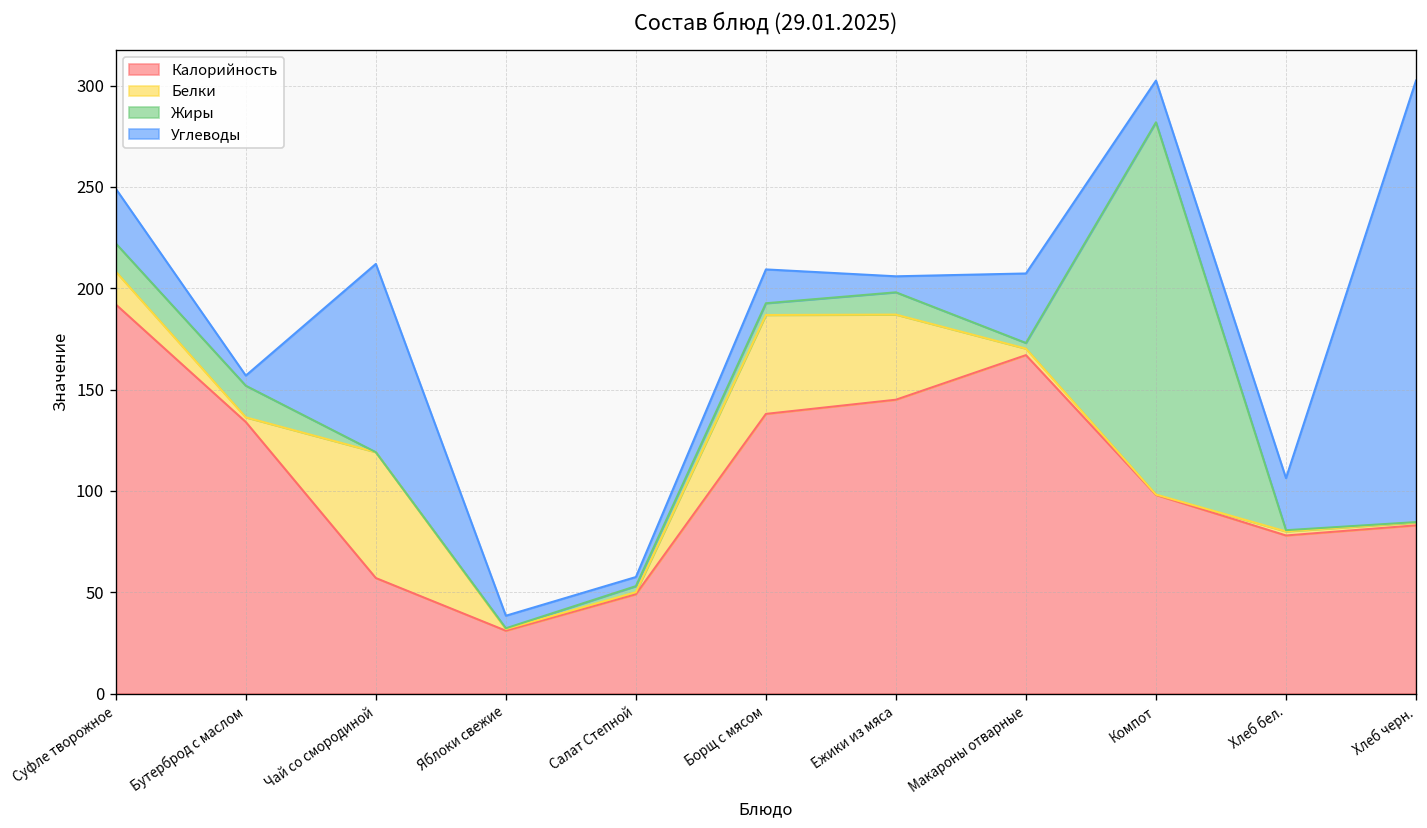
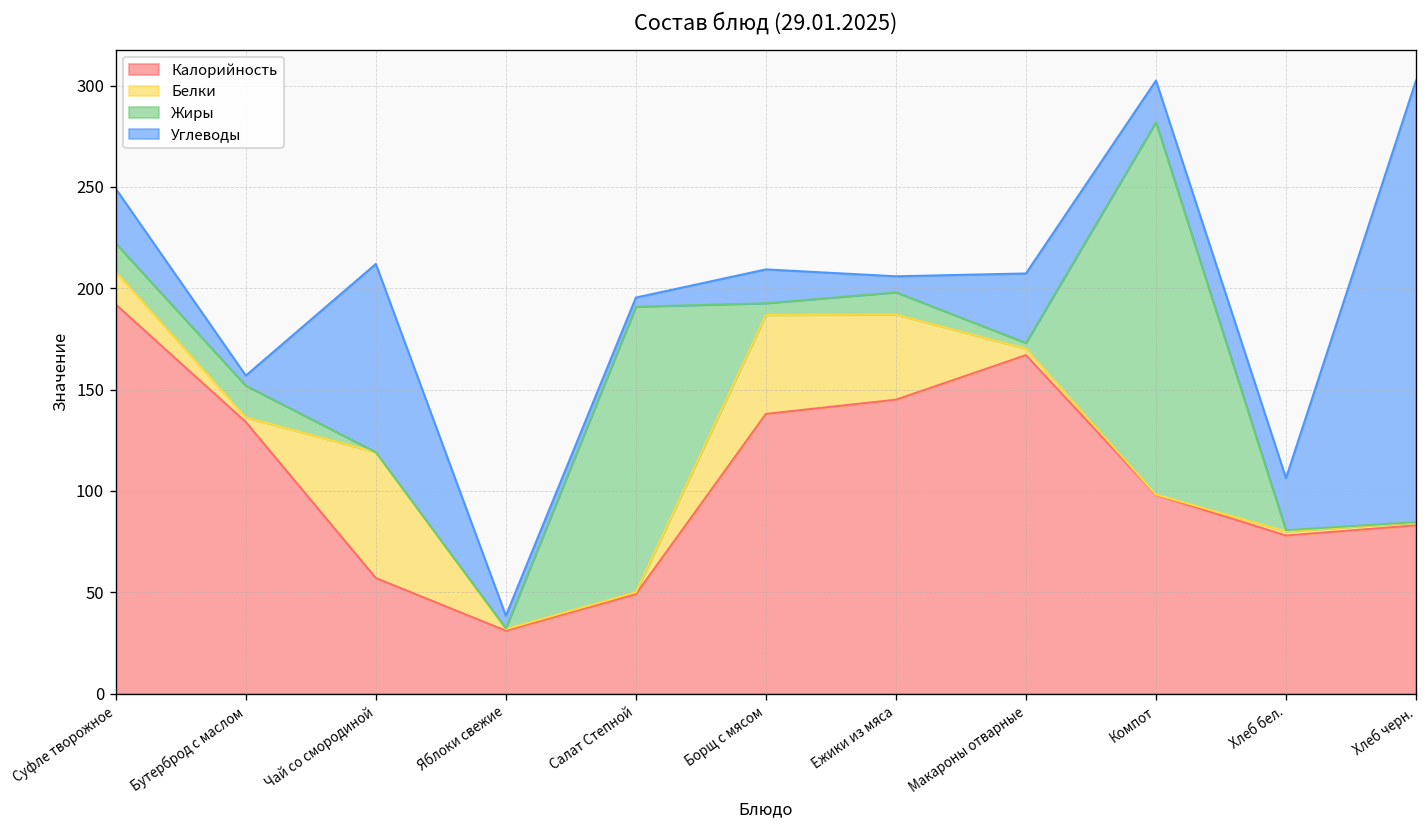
  {
    "Калорийность": {
      "Суфле творожное": 192,
      "Бутерброд с маслом": 134,
      "Чай со смородиной": 57,
      "Борщ с мясом": 138,
      "Ежики из мяса": 145,
      "Макароны отварные": 167,
      "Хлеб бел.": 78
    },
    "Белки": {
      "Суфле творожное": 16,
      "Бутерброд с маслом": 2,
      "Борщ с мясом": 49,
      "Ежики из мяса": 42,
      "Макароны отварные": 3
    },
    "Жиры": {
      "Суфле творожное": 14,
      "Бутерброд с маслом": 16,
-     "Салат Степной": 3,
+     "Салат Степной": 141,
      "Борщ с мясом": 6,
      "Ежики из мяса": 11,
      "Макароны отварные": 3,
      "Компот": 184
    },
    "Углеводы": {
      "Суфле творожное": 27,
      "Бутерброд с маслом": 5,
      "Чай со смородиной": 93,
      "Яблоки свежие": 6,
      "Салат Степной": 5,
      "Борщ с мясом": 17,
      "Ежики из мяса": 8,
      "Макароны отварные": 34,
      "Компот": 21,
      "Хлеб бел.": 26,
      "Хлеб черн.": 218
    }
  }
